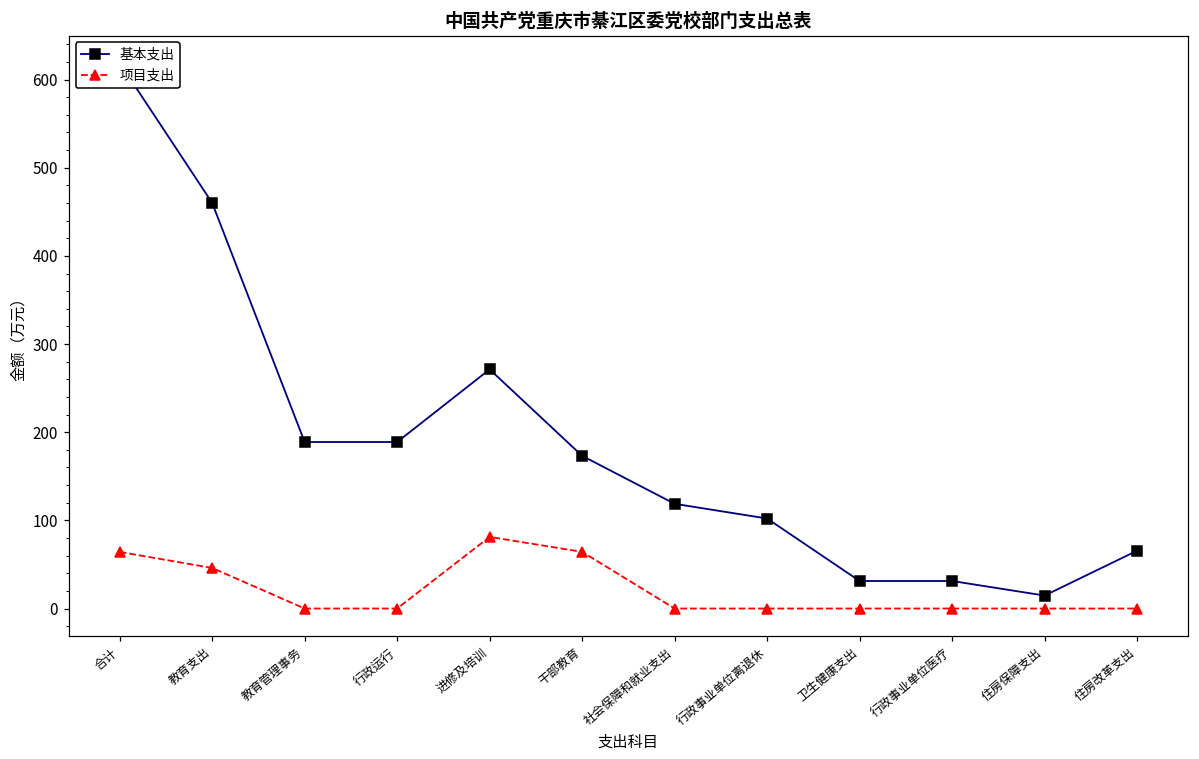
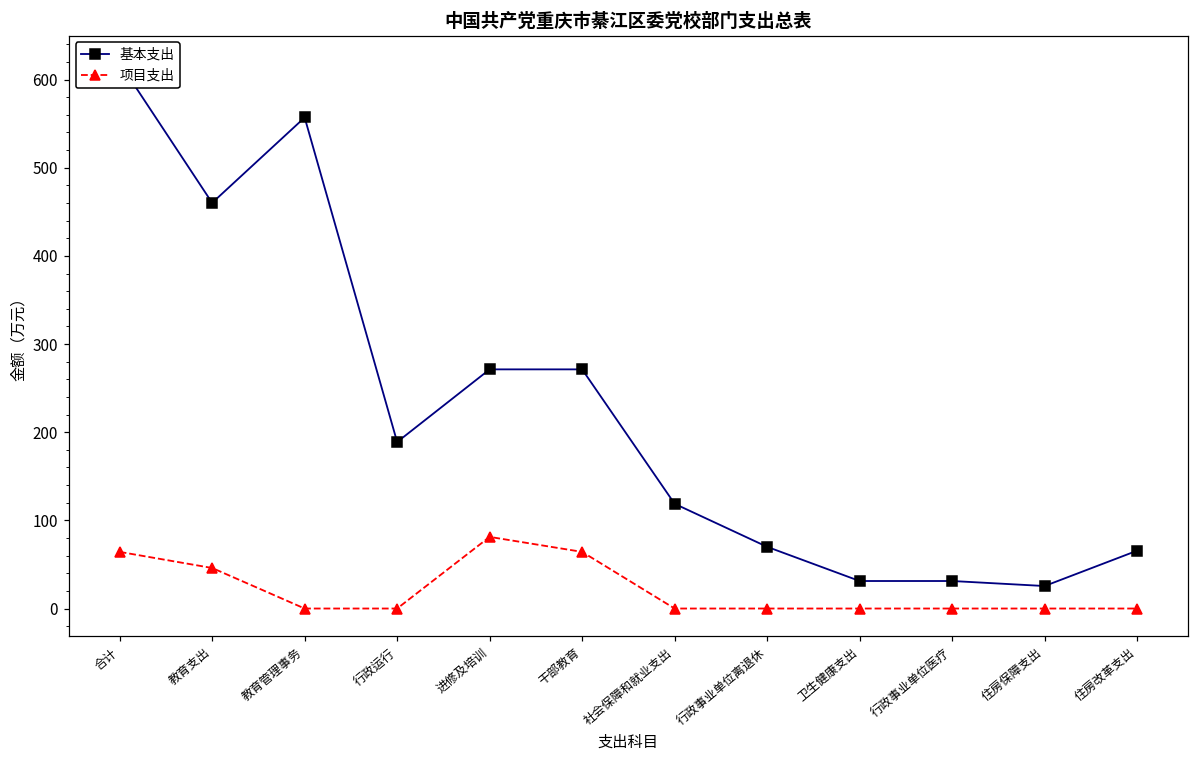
  {
    "基本支出": {
      "教育支出": 460,
-     "教育管理事务": 190,
+     "教育管理事务": 560,
      "行政运行": 190,
      "进修及培训": 270,
-     "干部教育": 170,
+     "干部教育": 270,
      "社会保障和就业支出": 120,
-     "行政事业单位离退休": 100,
+     "行政事业单位离退休": 70,
      "卫生健康支出": 30,
      "行政事业单位医疗": 30,
-     "住房保障支出": 10,
+     "住房保障支出": 30,
      "住房改革支出": 70
    },
    "项目支出": {
      "合计": 60,
      "教育支出": 50,
      "教育管理事务": 0,
      "行政运行": 0,
      "进修及培训": 80,
      "干部教育": 60,
      "社会保障和就业支出": 0,
      "行政事业单位离退休": 0,
      "卫生健康支出": 0,
      "行政事业单位医疗": 0,
      "住房保障支出": 0,
      "住房改革支出": 0
    }
  }
